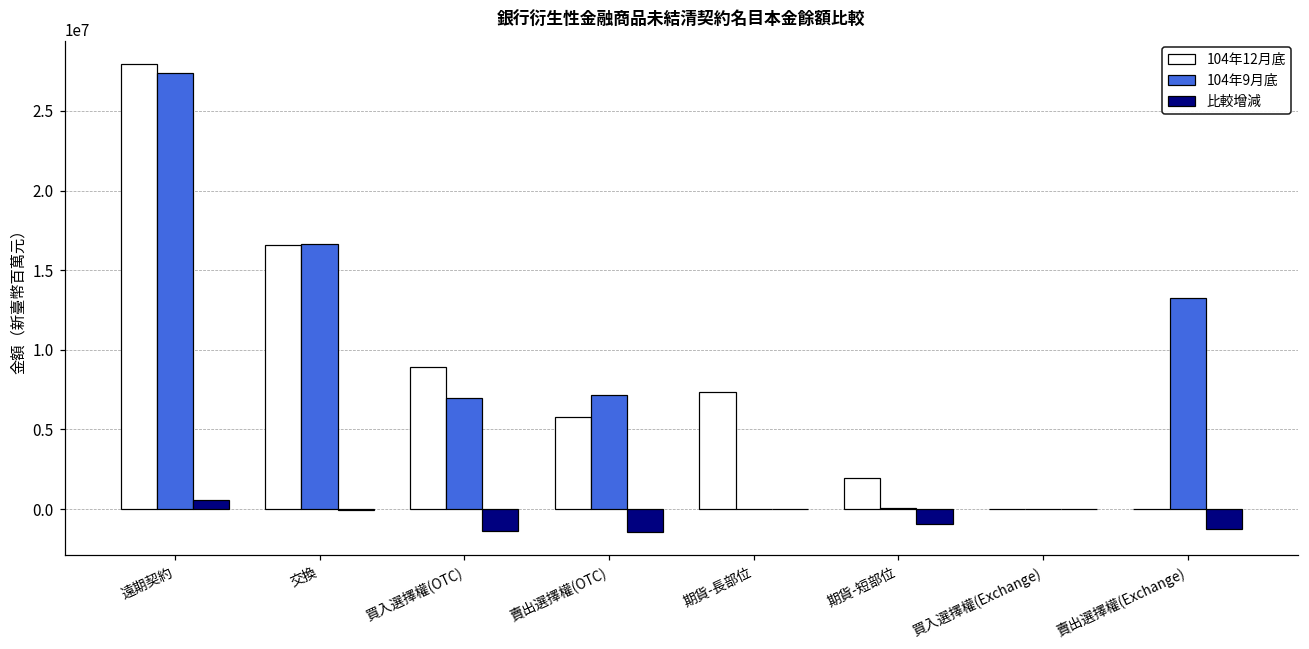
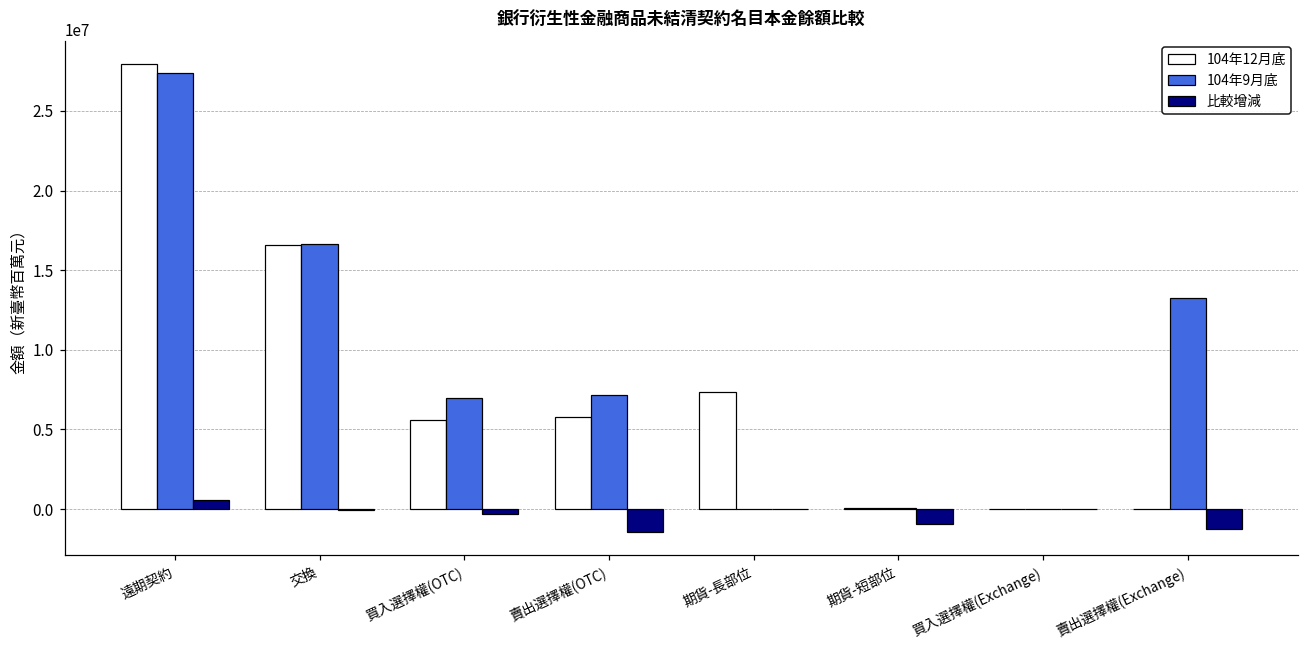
  {
    "104年12月底": {
      "遠期契約": 27900000,
      "交換": 16600000,
-     "買入選擇權(OTC)": 8900000,
+     "買入選擇權(OTC)": 5600000,
      "賣出選擇權(OTC)": 5800000,
      "期貨-長部位": 7300000,
-     "期貨-短部位": 1900000
+     "期貨-短部位": 100000
    },
    "104年9月底": {
      "遠期契約": 27400000,
      "交換": 16600000,
      "買入選擇權(OTC)": 7000000,
      "賣出選擇權(OTC)": 7200000,
      "賣出選擇權(Exchange)": 13300000
    },
    "比較增減": {
      "遠期契約": 500000,
-     "買入選擇權(OTC)": -1400000,
+     "買入選擇權(OTC)": -300000,
      "賣出選擇權(OTC)": -1400000,
      "期貨-短部位": -900000,
      "賣出選擇權(Exchange)": -1300000
    }
  }
